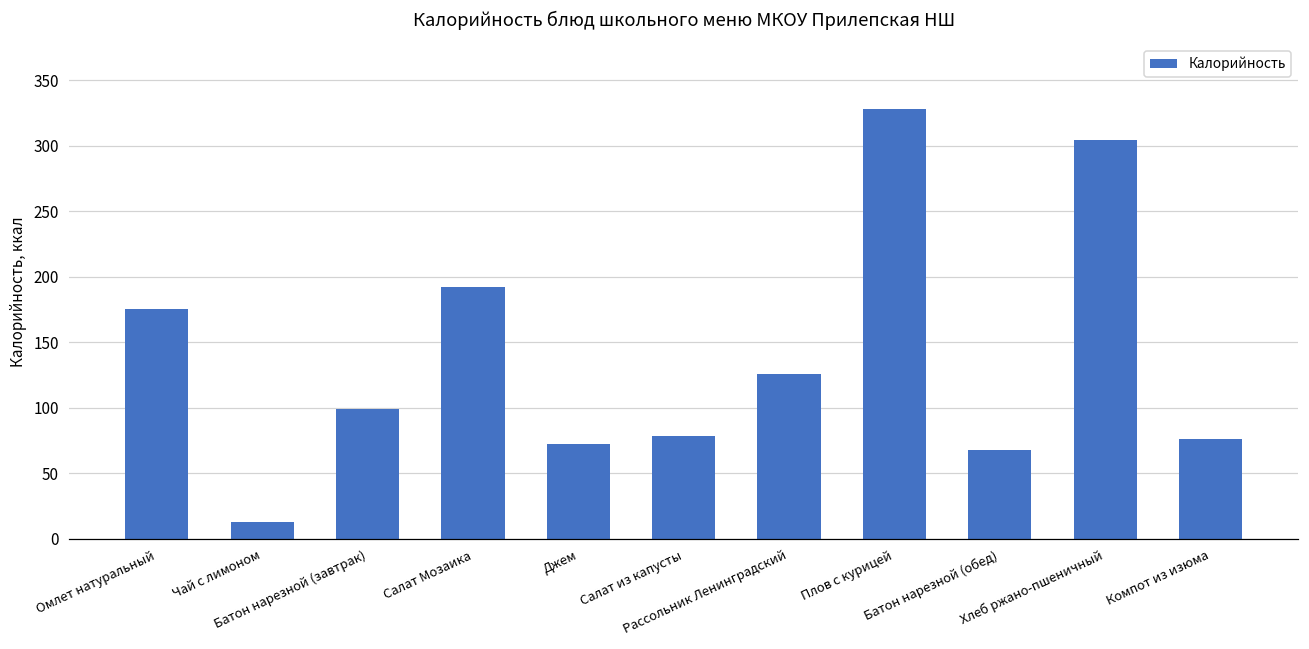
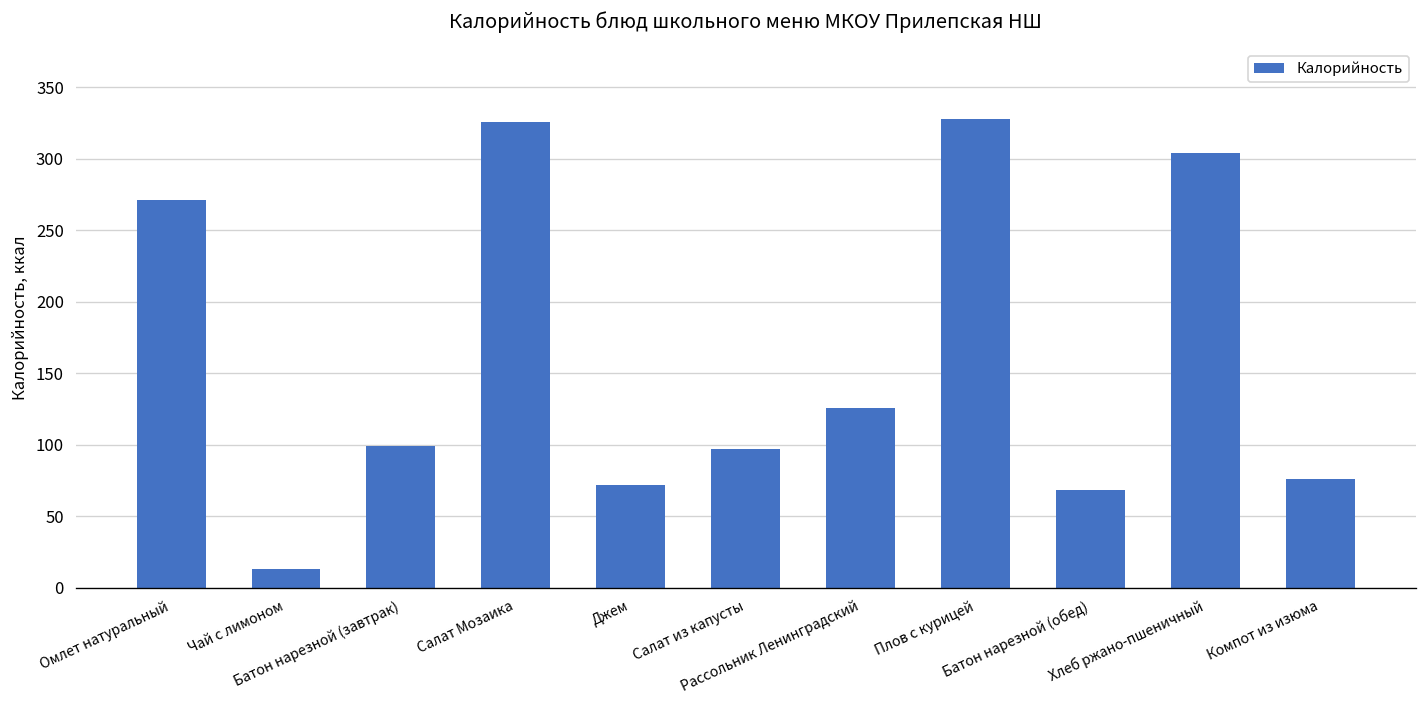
  {
-   "Омлет натуральный": 175,
+   "Омлет натуральный": 271,
    "Чай с лимоном": 13,
    "Батон нарезной (завтрак)": 99,
-   "Салат Мозаика": 192,
+   "Салат Мозаика": 326,
    "Джем": 72,
-   "Салат из капусты": 78,
+   "Салат из капусты": 97,
    "Рассольник Ленинградский": 126,
    "Плов с курицей": 328,
    "Батон нарезной (обед)": 68,
    "Хлеб ржано-пшеничный": 304,
    "Компот из изюма": 76
  }
